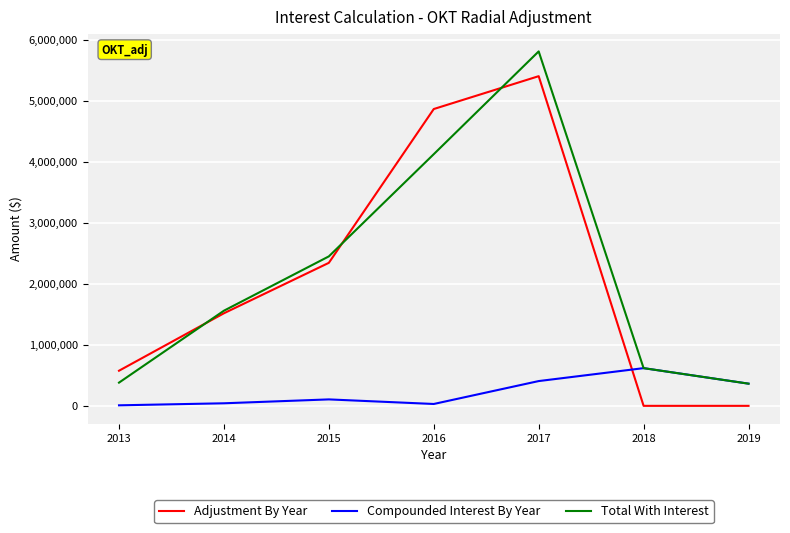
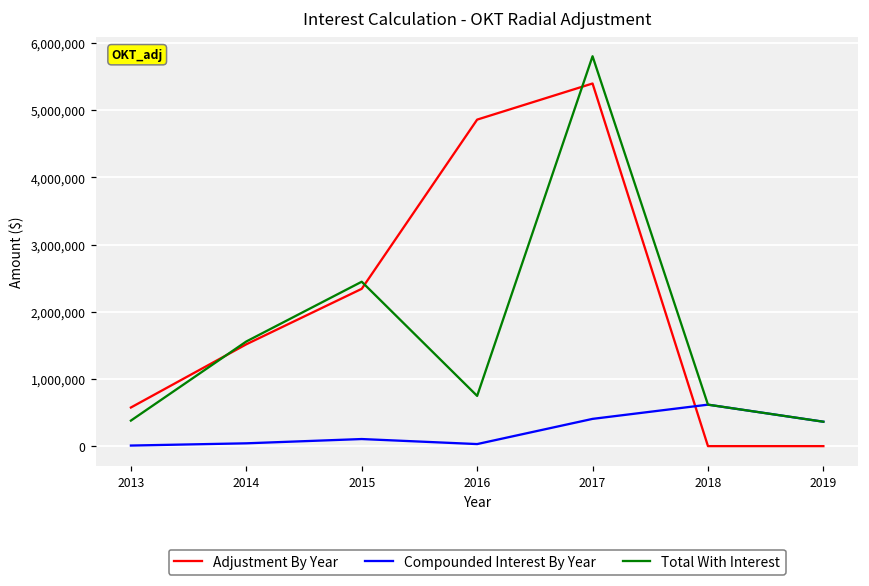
  {
    "Adjustment By Year": {
      "2013": "600,000",
      "2014": "1,500,000",
      "2015": "2,300,000",
      "2016": "4,900,000",
      "2017": "5,400,000",
      "2018": "0",
      "2019": "0"
    },
    "Compounded Interest By Year": {
      "2013": "0",
      "2014": "0",
      "2015": "100,000",
      "2016": "0",
      "2017": "400,000"
    },
    "Total With Interest": {
      "2013": "400,000",
      "2014": "1,600,000",
      "2015": "2,400,000",
-     "2016": "4,100,000",
+     "2016": "700,000",
      "2017": "5,800,000"
    }
  }
